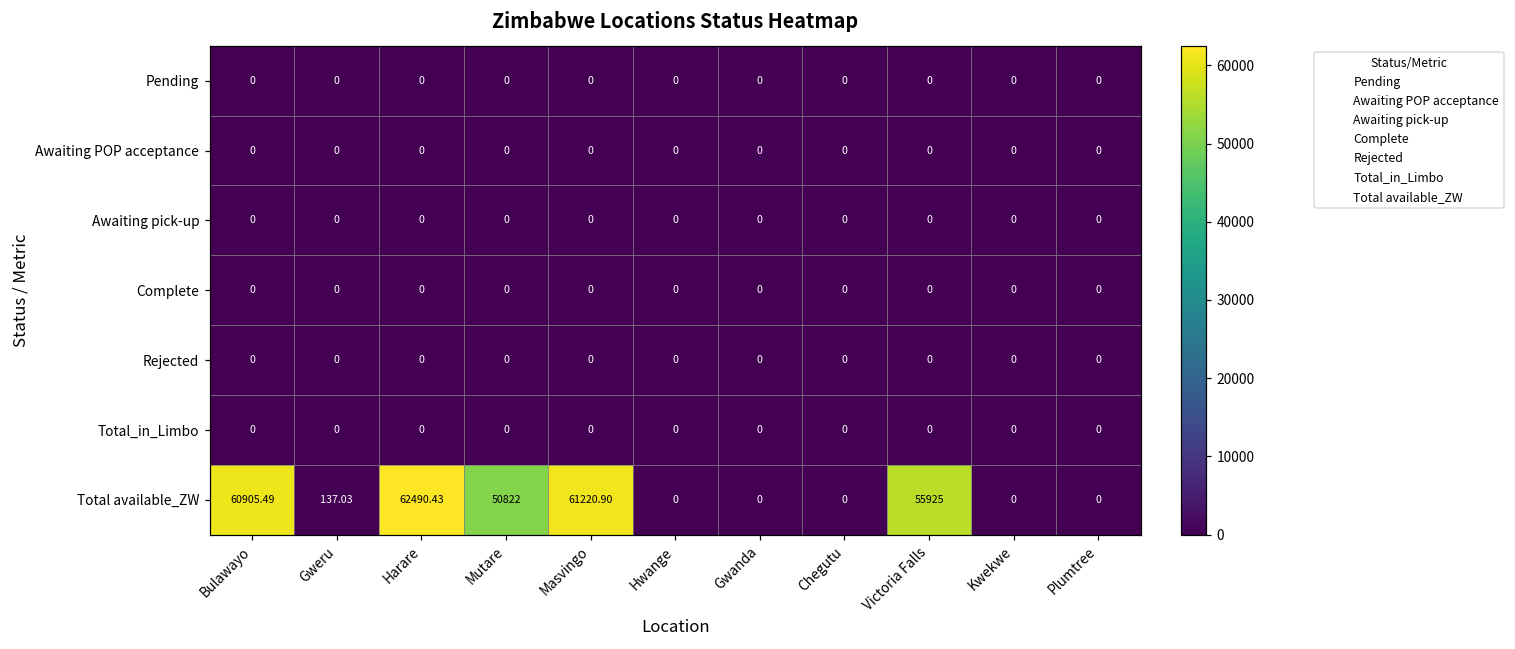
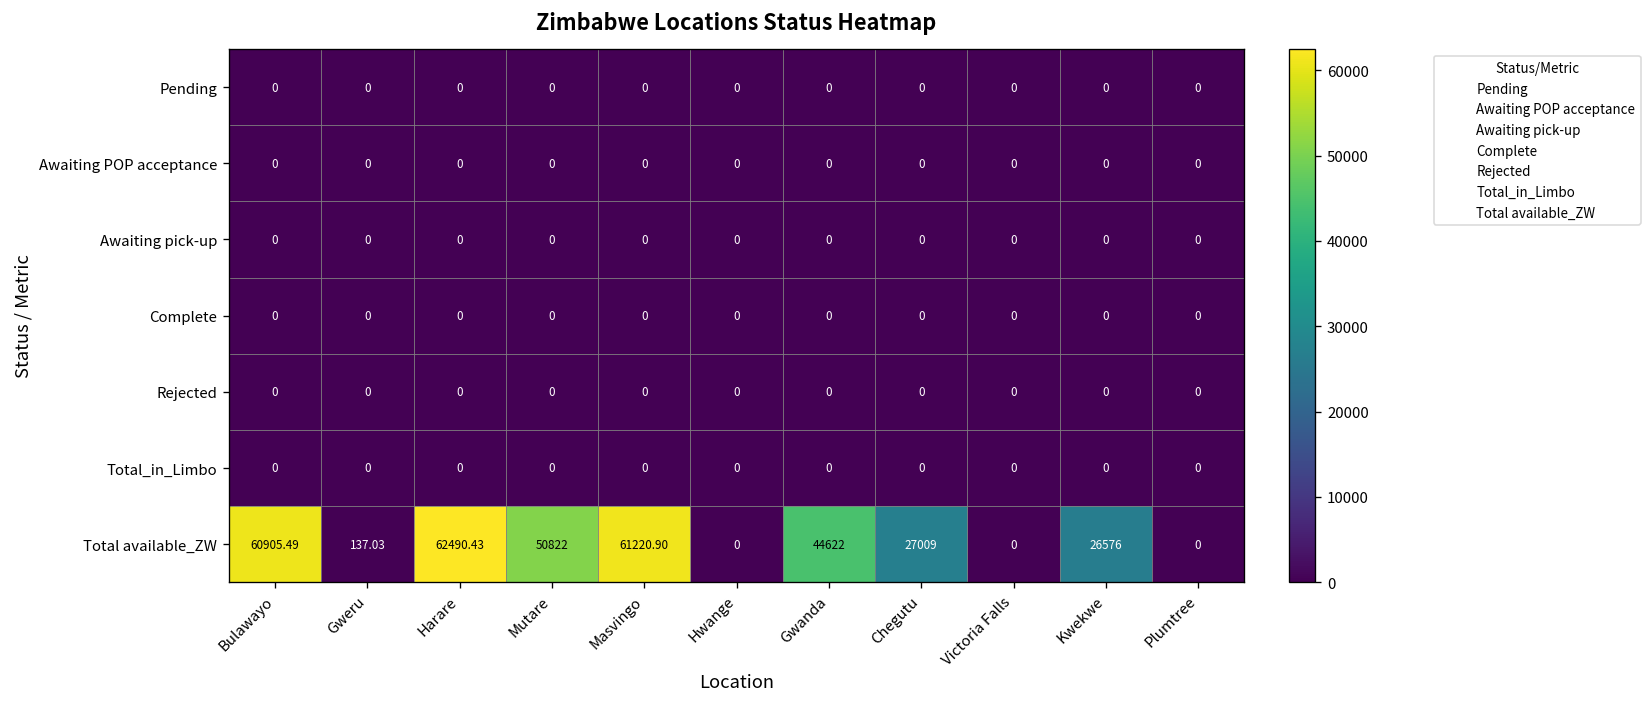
  {
    "Pending": {
      "Bulawayo": 0,
      "Gweru": 0,
      "Harare": 0,
      "Mutare": 0,
      "Masvingo": 0,
      "Hwange": 0,
      "Gwanda": 0,
      "Chegutu": 0,
      "Victoria Falls": 0,
      "Kwekwe": 0,
      "Plumtree": 0
    },
    "Awaiting POP acceptance": {
      "Bulawayo": 0,
      "Gweru": 0,
      "Harare": 0,
      "Mutare": 0,
      "Masvingo": 0,
      "Hwange": 0,
      "Gwanda": 0,
      "Chegutu": 0,
      "Victoria Falls": 0,
      "Kwekwe": 0,
      "Plumtree": 0
    },
    "Awaiting pick-up": {
      "Bulawayo": 0,
      "Gweru": 0,
      "Harare": 0,
      "Mutare": 0,
      "Masvingo": 0,
      "Hwange": 0,
      "Gwanda": 0,
      "Chegutu": 0,
      "Victoria Falls": 0,
      "Kwekwe": 0,
      "Plumtree": 0
    },
    "Complete": {
      "Bulawayo": 0,
      "Gweru": 0,
      "Harare": 0,
      "Mutare": 0,
      "Masvingo": 0,
      "Hwange": 0,
      "Gwanda": 0,
      "Chegutu": 0,
      "Victoria Falls": 0,
      "Kwekwe": 0,
      "Plumtree": 0
    },
    "Rejected": {
      "Bulawayo": 0,
      "Gweru": 0,
      "Harare": 0,
      "Mutare": 0,
      "Masvingo": 0,
      "Hwange": 0,
      "Gwanda": 0,
      "Chegutu": 0,
      "Victoria Falls": 0,
      "Kwekwe": 0,
      "Plumtree": 0
    },
    "Total_in_Limbo": {
      "Bulawayo": 0,
      "Gweru": 0,
      "Harare": 0,
      "Mutare": 0,
      "Masvingo": 0,
      "Hwange": 0,
      "Gwanda": 0,
      "Chegutu": 0,
      "Victoria Falls": 0,
      "Kwekwe": 0,
      "Plumtree": 0
    },
    "Total available_ZW": {
      "Bulawayo": 60905.49,
      "Gweru": 137.03,
      "Harare": 62490.43,
      "Mutare": 50822,
      "Masvingo": 61220.90,
      "Hwange": 0,
-     "Gwanda": 0,
-     "Chegutu": 0,
-     "Victoria Falls": 55925,
-     "Kwekwe": 0,
+     "Gwanda": 44622,
+     "Chegutu": 27009,
+     "Victoria Falls": 0,
+     "Kwekwe": 26576,
      "Plumtree": 0
    }
  }
